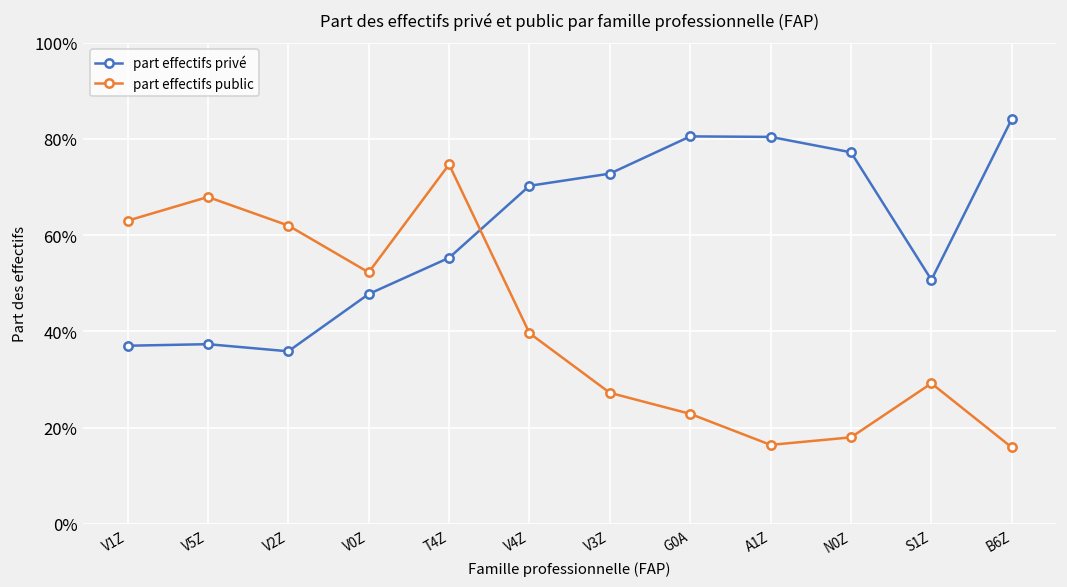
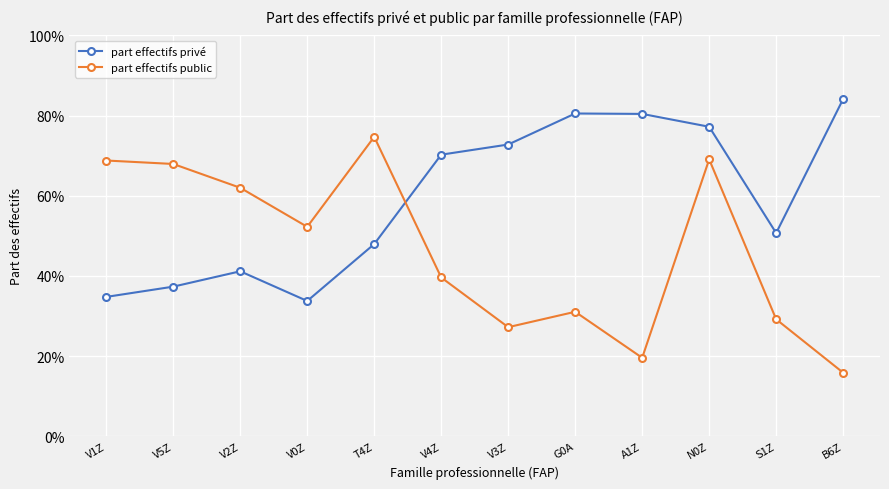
  {
    "part effectifs privé": {
-     "V1Z": "37%",
+     "V1Z": "35%",
      "V5Z": "37%",
-     "V2Z": "36%",
-     "V0Z": "48%",
-     "T4Z": "55%",
+     "V2Z": "41%",
+     "V0Z": "34%",
+     "T4Z": "48%",
      "V4Z": "70%",
      "V3Z": "73%",
      "G0A": "81%",
      "A1Z": "80%",
      "N0Z": "77%",
      "S1Z": "51%",
      "B6Z": "84%"
    },
    "part effectifs public": {
-     "V1Z": "63%",
+     "V1Z": "69%",
      "V5Z": "68%",
      "V2Z": "62%",
      "V0Z": "52%",
      "T4Z": "75%",
      "V4Z": "40%",
      "V3Z": "27%",
-     "G0A": "23%",
-     "A1Z": "16%",
-     "N0Z": "18%",
+     "G0A": "31%",
+     "A1Z": "20%",
+     "N0Z": "69%",
      "S1Z": "29%",
      "B6Z": "16%"
    }
  }
